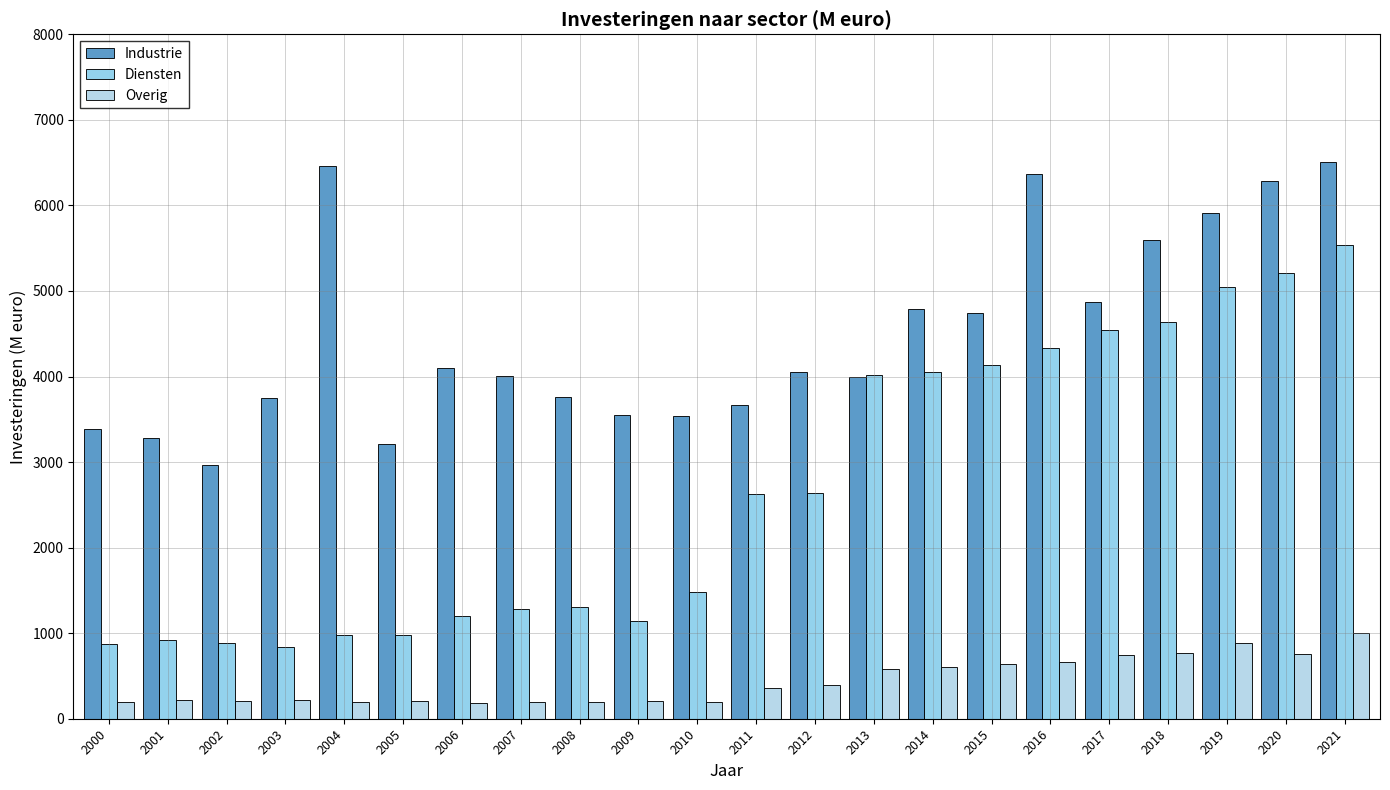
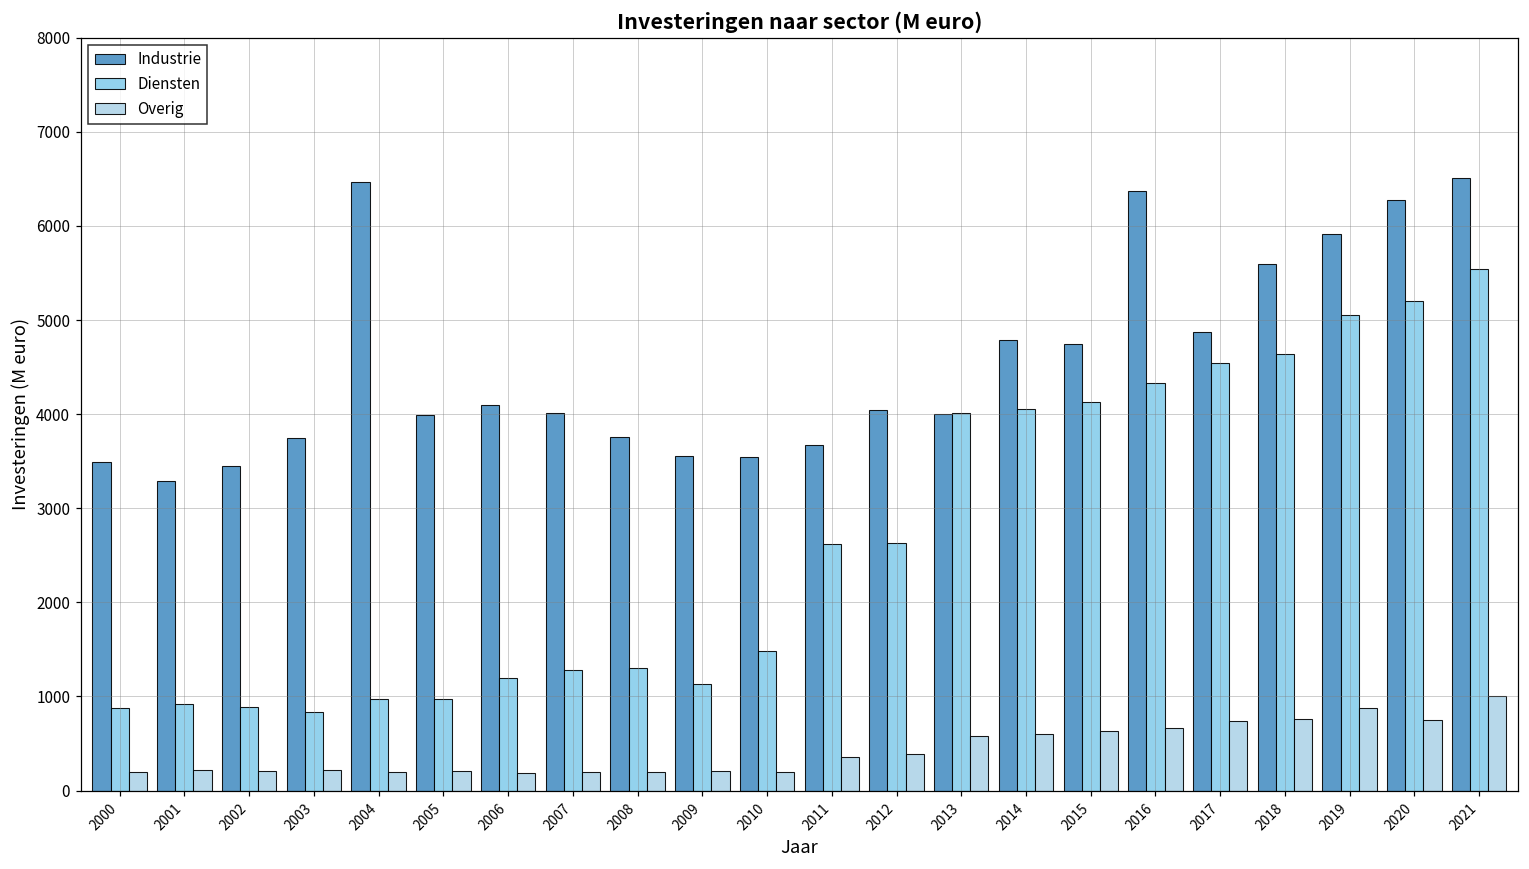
  {
    "Industrie": {
-     "2000": 3400,
+     "2000": 3500,
      "2001": 3300,
-     "2002": 3000,
+     "2002": 3500,
      "2003": 3800,
      "2004": 6500,
-     "2005": 3200,
+     "2005": 4000,
      "2006": 4100,
      "2007": 4000,
      "2008": 3800,
      "2009": 3600,
      "2010": 3500,
      "2011": 3700,
      "2012": 4000,
      "2013": 4000,
      "2014": 4800,
      "2015": 4700,
      "2016": 6400,
      "2017": 4900,
      "2018": 5600,
      "2019": 5900,
      "2020": 6300,
      "2021": 6500
    }
  }
